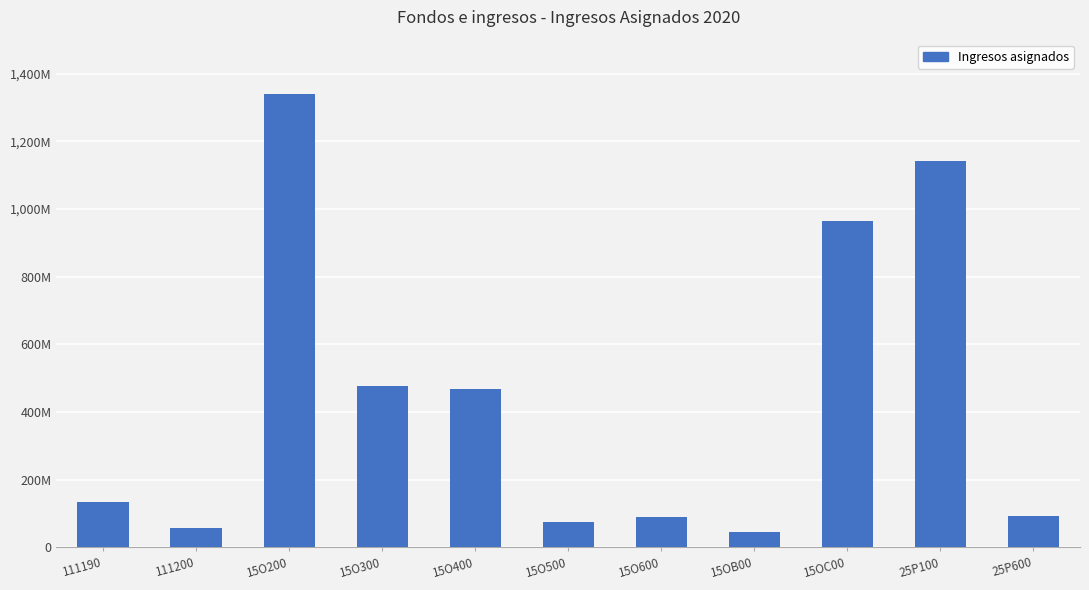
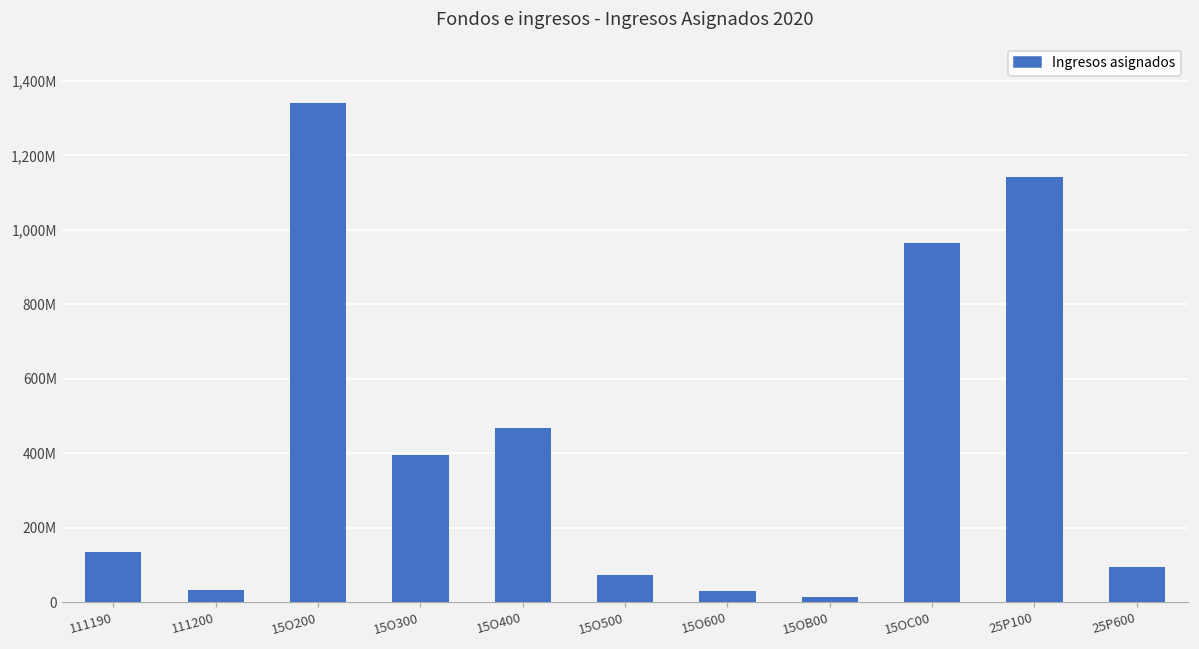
  {
    "111190": "130,000,000",
-   "111200": "60,000,000",
+   "111200": "30,000,000",
    "15O200": "1,340,000,000",
-   "15O300": "480,000,000",
+   "15O300": "400,000,000",
    "15O400": "470,000,000",
    "15O500": "70,000,000",
-   "15O600": "90,000,000",
-   "15OB00": "40,000,000",
+   "15O600": "30,000,000",
+   "15OB00": "10,000,000",
    "15OC00": "970,000,000",
    "25P100": "1,140,000,000",
    "25P600": "90,000,000"
  }
